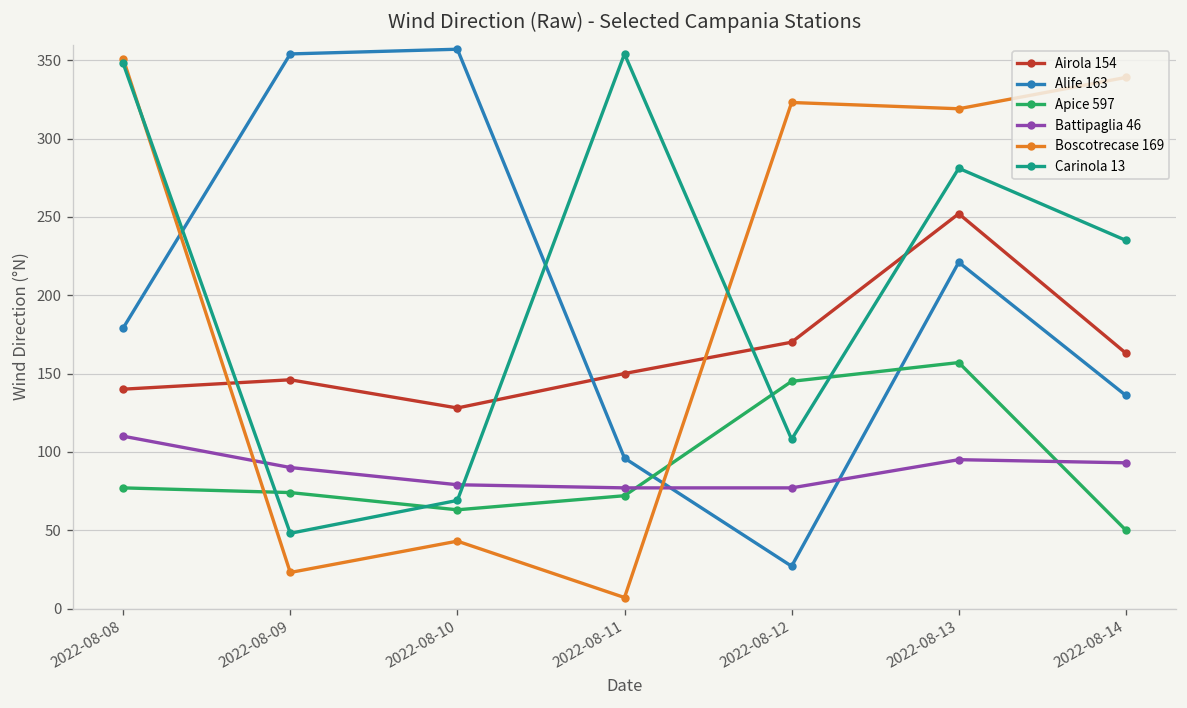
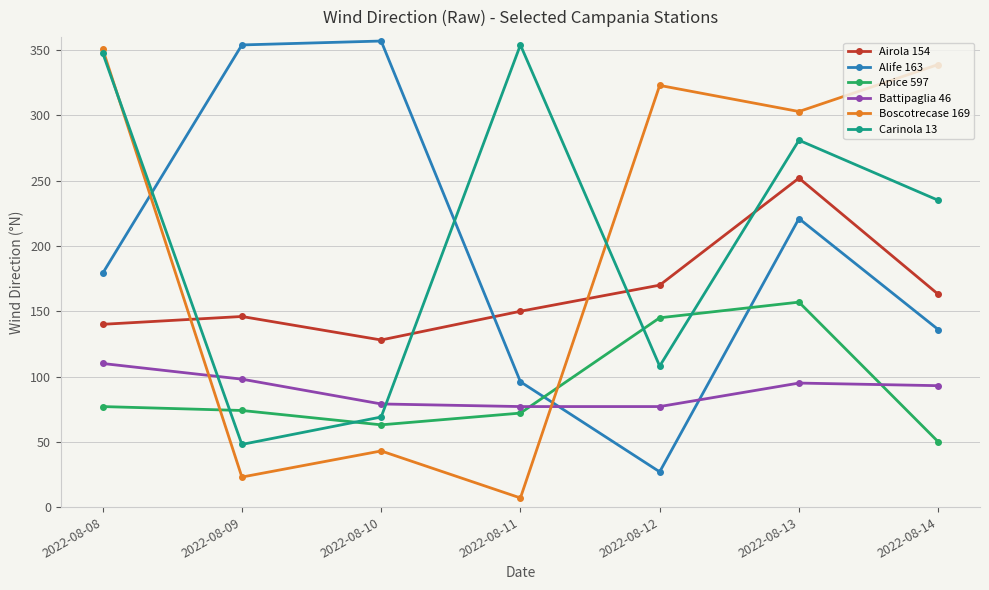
  {
    "Airola 154": {
      "2022-08-08": 140,
      "2022-08-09": 146,
      "2022-08-10": 128,
      "2022-08-11": 150,
      "2022-08-12": 170,
      "2022-08-13": 252,
      "2022-08-14": 163
    },
    "Alife 163": {
      "2022-08-08": 179,
      "2022-08-09": 354,
      "2022-08-10": 357,
      "2022-08-11": 96,
      "2022-08-12": 27,
      "2022-08-13": 221,
      "2022-08-14": 136
    },
    "Battipaglia 46": {
      "2022-08-08": 110,
-     "2022-08-09": 90,
+     "2022-08-09": 98,
      "2022-08-10": 79,
      "2022-08-11": 77,
      "2022-08-12": 77,
      "2022-08-13": 95,
      "2022-08-14": 93
    },
    "Boscotrecase 169": {
      "2022-08-08": 351,
      "2022-08-09": 23,
      "2022-08-10": 43,
      "2022-08-11": 7,
      "2022-08-12": 323,
-     "2022-08-13": 319
+     "2022-08-13": 303
    }
  }
